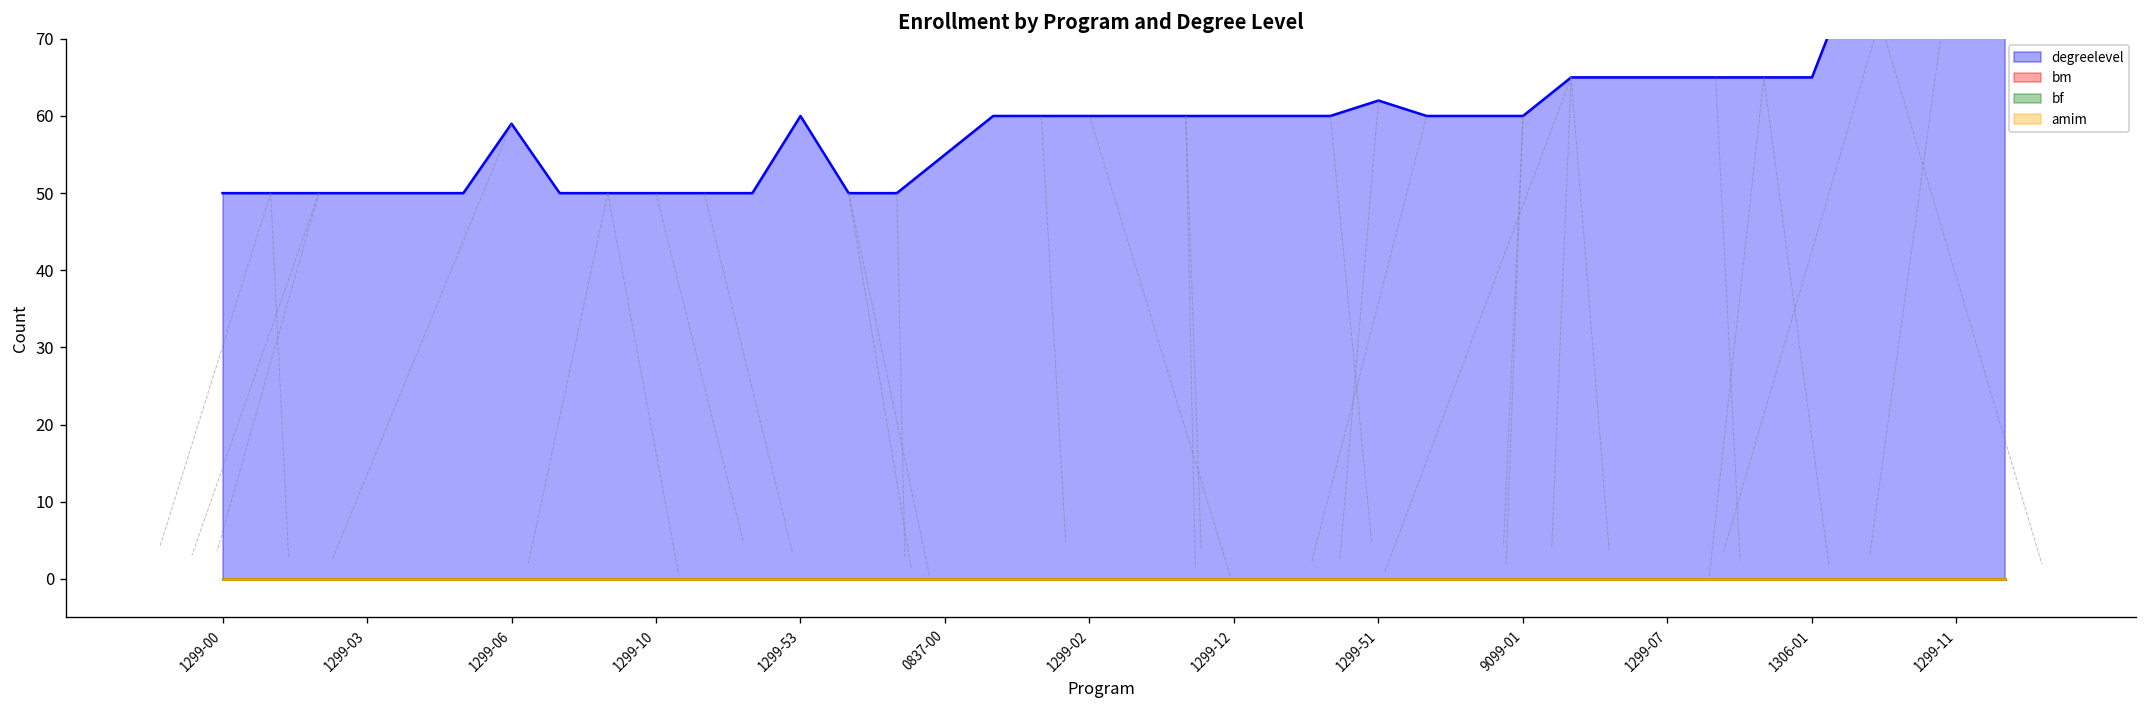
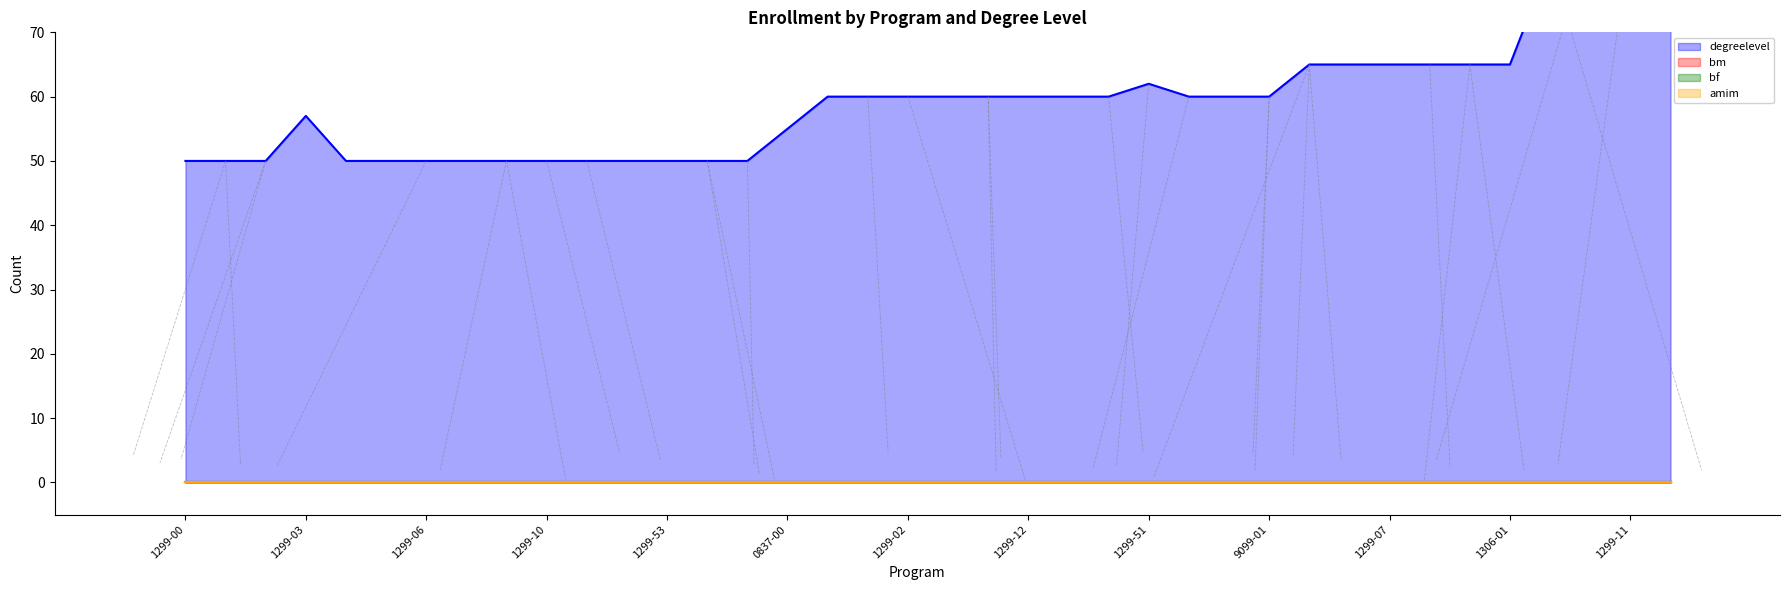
  {
    "degreelevel": {
-     "1299-03": 50,
-     "1299-06": 59,
-     "1299-53": 60,
+     "1299-03": 57,
+     "1299-06": 50,
+     "1299-53": 50,
      "0837-00": 55,
      "1299-12": 60
    },
    "amim": {
      "1299-03": 0,
      "1299-06": 0,
      "1299-53": 0,
      "0837-00": 0,
      "1299-12": 0,
      "1299-51": 0,
      "9099-01": 0,
      "1299-11": 0
    }
  }
